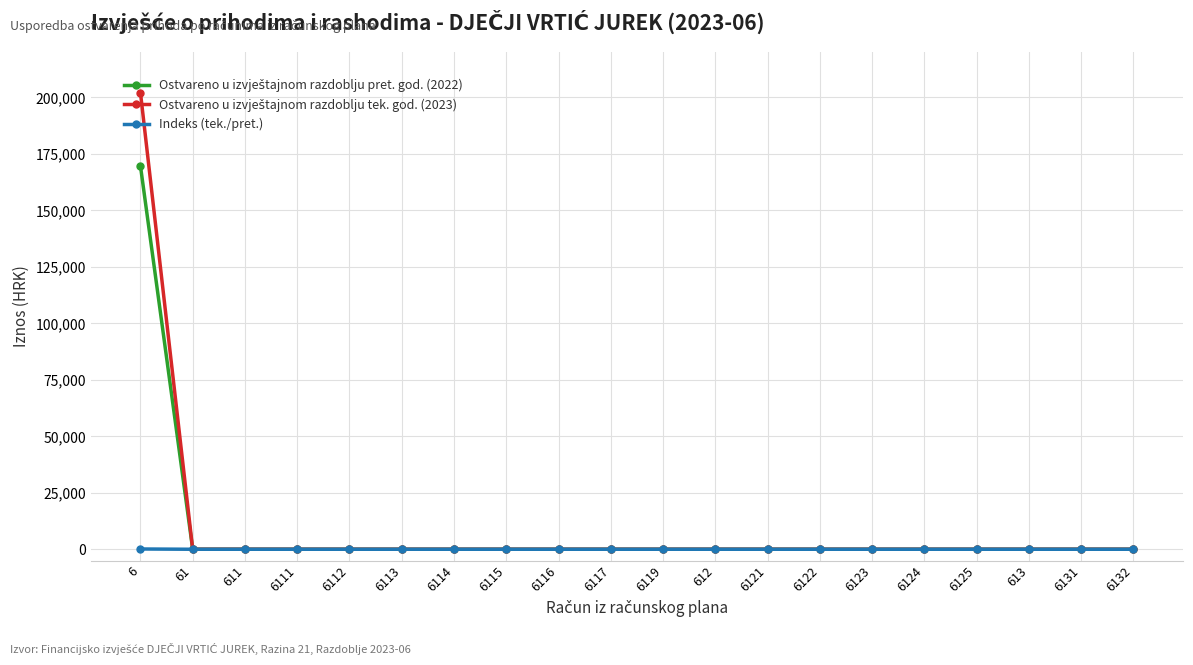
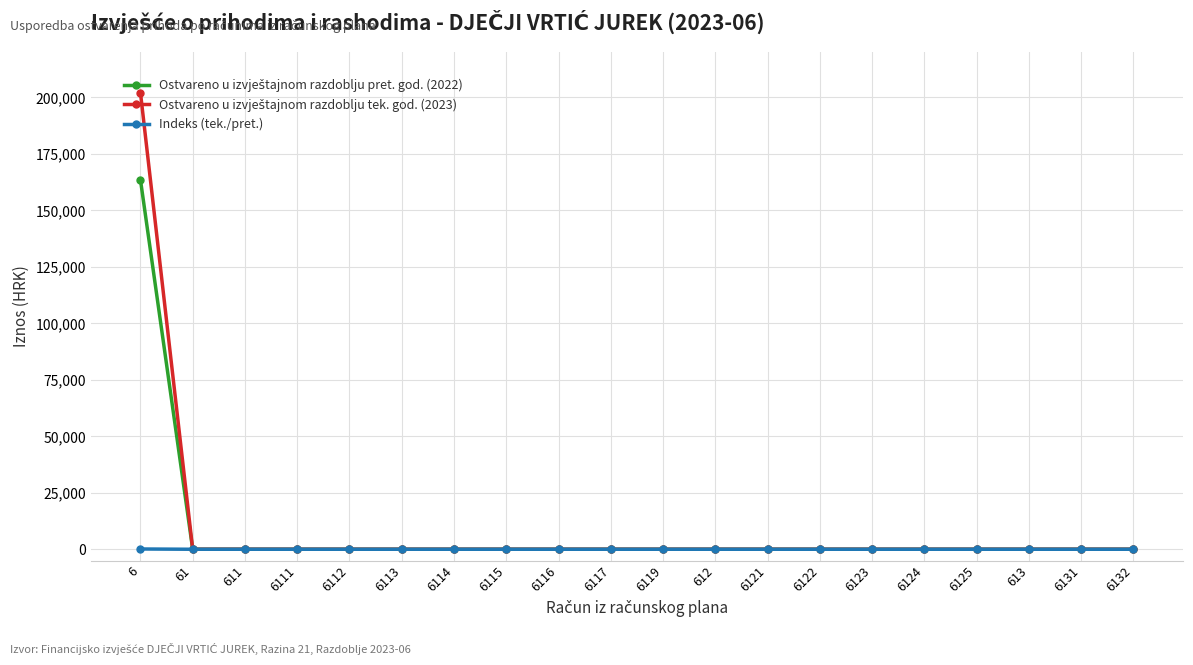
  {
    "Ostvareno u izvještajnom razdoblju pret. god. (2022)": {
-     "6": "170,000"
+     "6": "164,000"
    },
    "Ostvareno u izvještajnom razdoblju tek. god. (2023)": {
      "6": "202,000"
    },
    "Indeks (tek./pret.)": {
      "6": "0"
    }
  }
